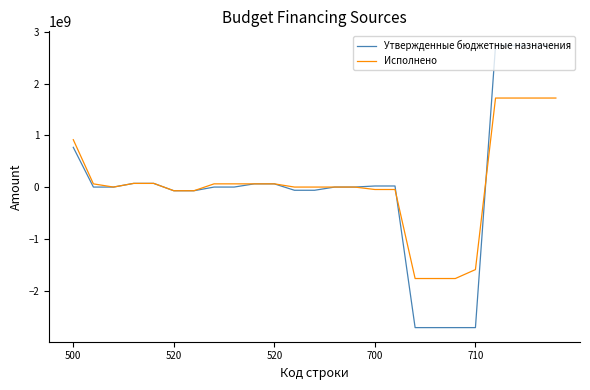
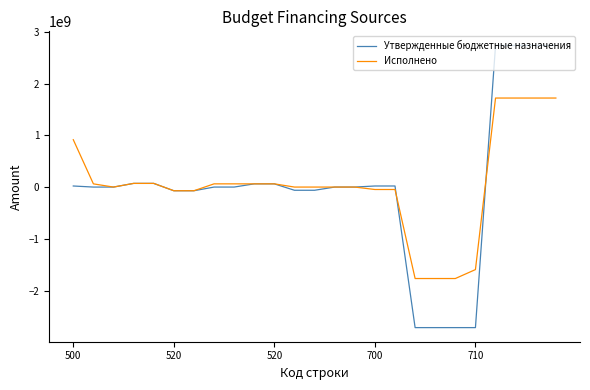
  {
    "Утвержденные бюджетные назначения": {
-     "500": 800000000,
+     "500": 0,
      "700": 0,
      "710": -2700000000
    },
    "Исполнено": {
      "500": 900000000,
      "700": 0,
      "710": -1600000000
    }
  }
